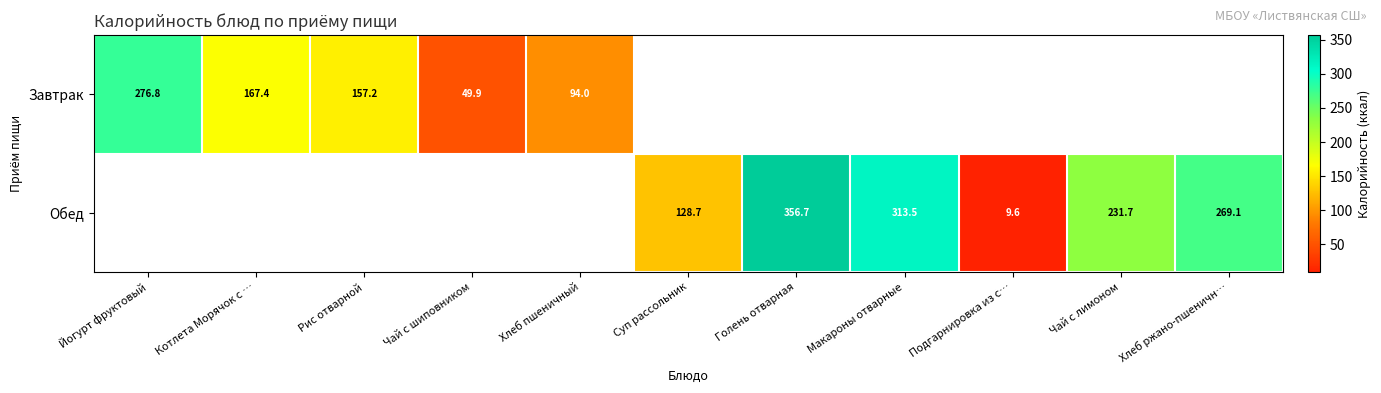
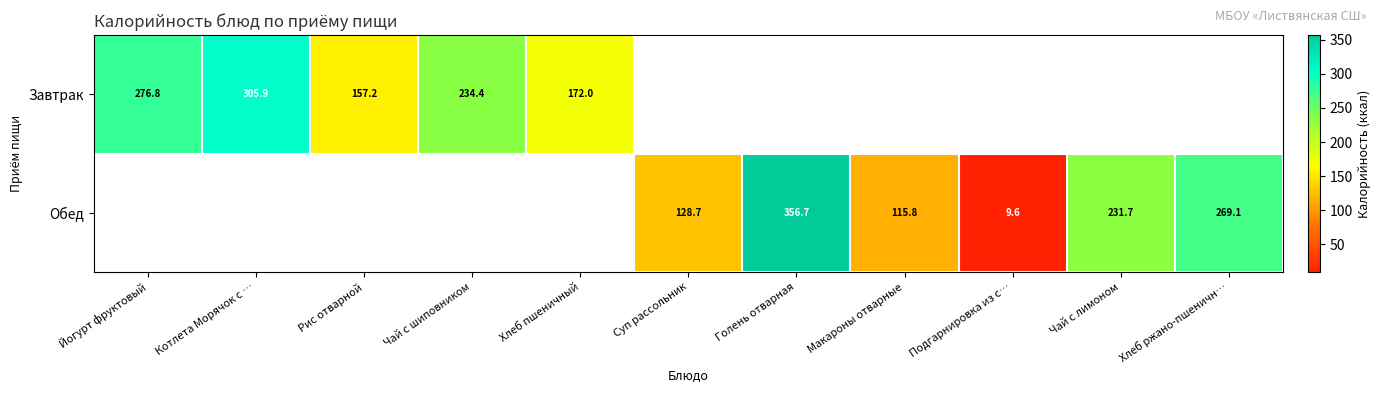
  {
    "Завтрак": {
      "Йогурт фруктовый": 276.8,
-     "Котлета Морячок с …": 167.4,
+     "Котлета Морячок с …": 305.9,
      "Рис отварной": 157.2,
-     "Чай с шиповником": 49.9,
-     "Хлеб пшеничный": 94.0
+     "Чай с шиповником": 234.4,
+     "Хлеб пшеничный": 172.0
    },
    "Обед": {
      "Суп рассольник": 128.7,
      "Голень отварная": 356.7,
-     "Макароны отварные": 313.5,
+     "Макароны отварные": 115.8,
      "Подгарнировка из с…": 9.6,
      "Чай с лимоном": 231.7,
      "Хлеб ржано-пшеничн…": 269.1
    }
  }
